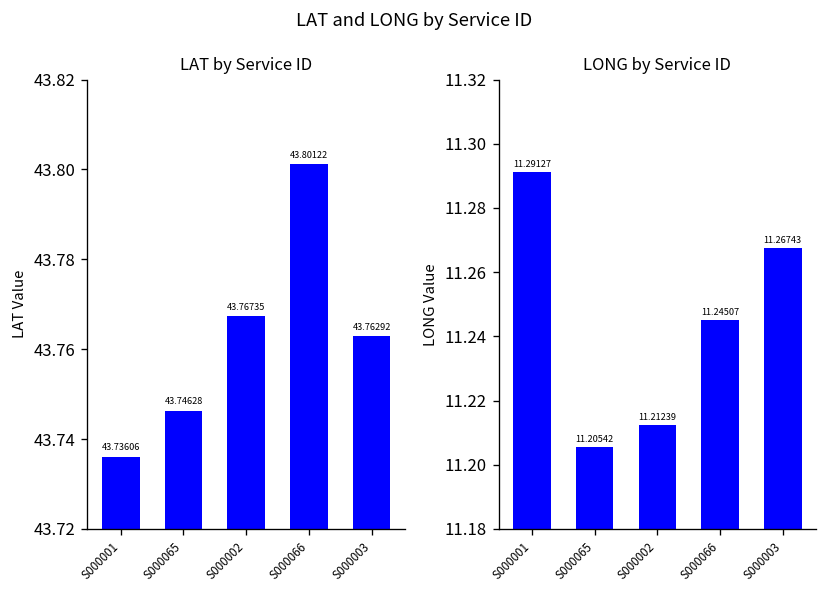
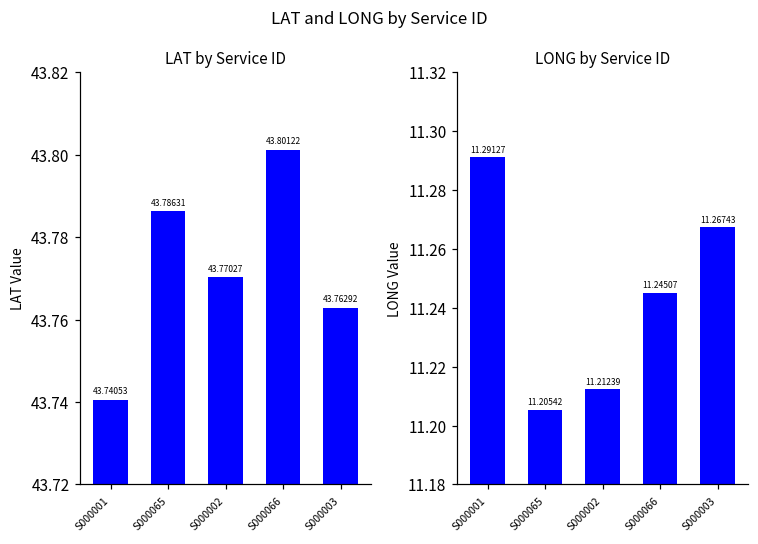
  {
    "LAT by Service ID": {
-     "S000001": 43.73606,
-     "S000065": 43.74628,
-     "S000002": 43.76735,
+     "S000001": 43.74053,
+     "S000065": 43.78631,
+     "S000002": 43.77027,
      "S000066": 43.80122,
      "S000003": 43.76292
    },
    "LONG by Service ID": {
      "S000001": 11.29127,
      "S000065": 11.20542,
      "S000002": 11.21239,
      "S000066": 11.24507,
      "S000003": 11.26743
    }
  }
